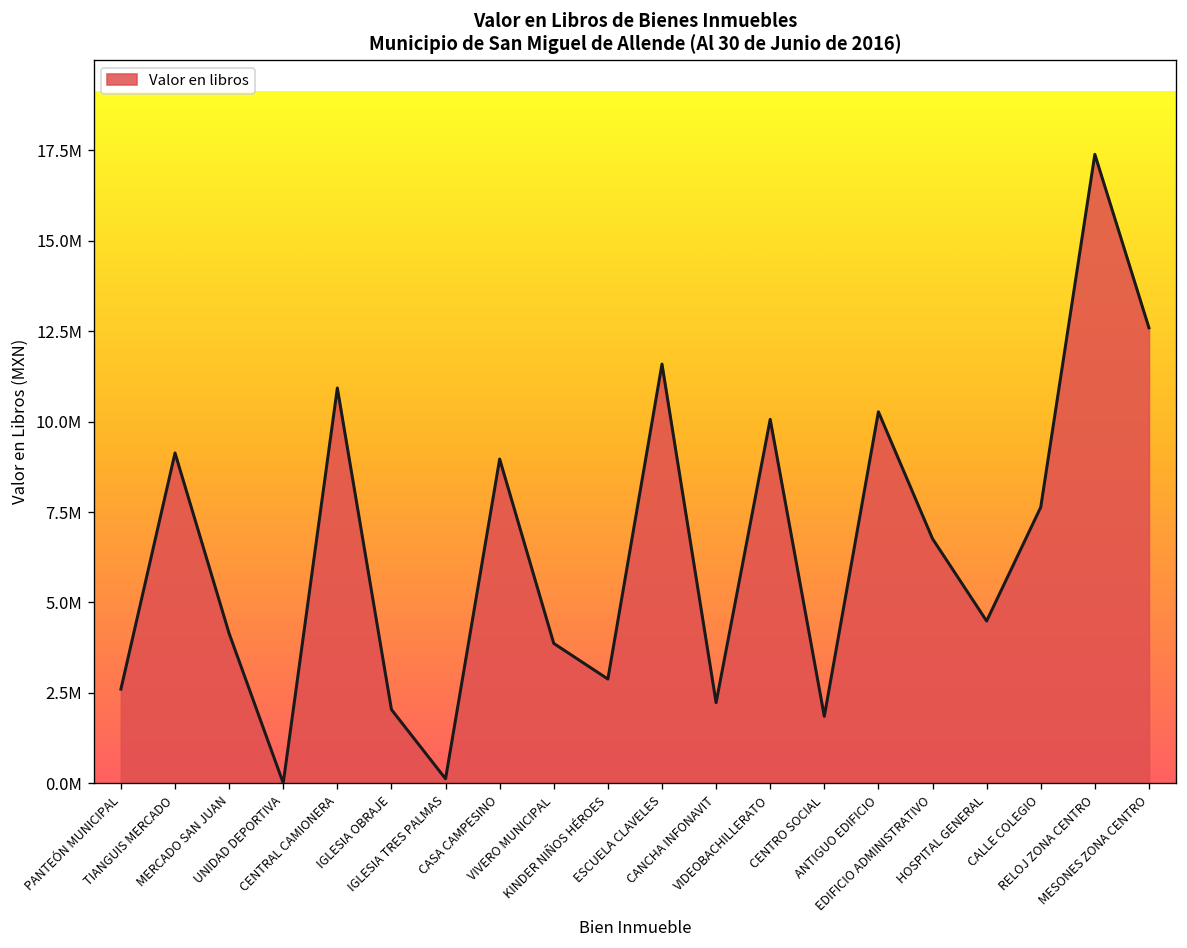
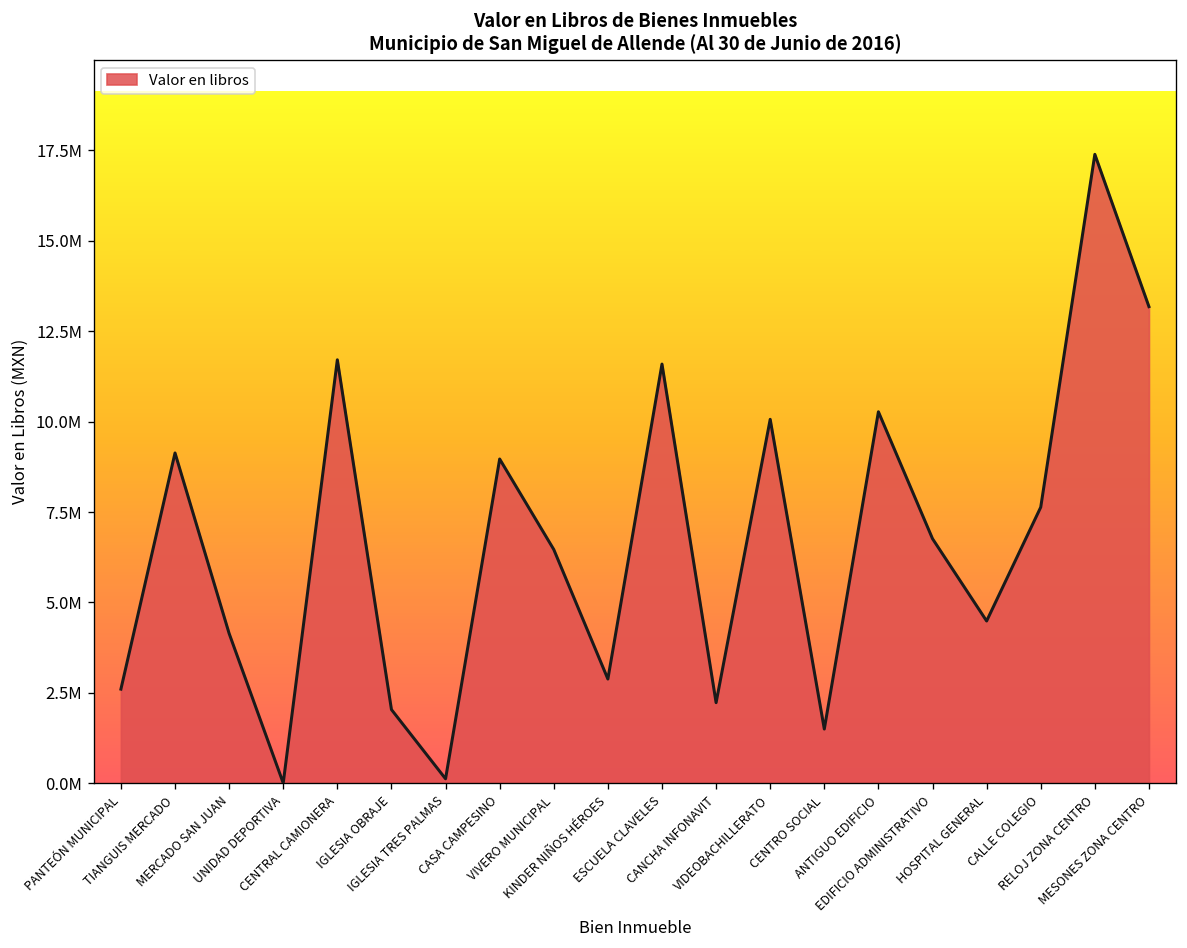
  {
    "PANTEÓN MUNICIPAL": 2600000,
    "TIANGUIS MERCADO": 9100000,
    "MERCADO SAN JUAN": 4100000,
    "UNIDAD DEPORTIVA": 0,
-   "CENTRAL CAMIONERA": 10900000,
+   "CENTRAL CAMIONERA": 11700000,
    "IGLESIA OBRAJE": 2000000,
    "IGLESIA TRES PALMAS": 100000,
    "CASA CAMPESINO": 9000000,
-   "VIVERO MUNICIPAL": 3900000,
+   "VIVERO MUNICIPAL": 6500000,
    "KINDER NIÑOS HÉROES": 2900000,
    "ESCUELA CLAVELES": 11600000,
    "CANCHA INFONAVIT": 2200000,
    "VIDEOBACHILLERATO": 10100000,
-   "CENTRO SOCIAL": 1900000,
+   "CENTRO SOCIAL": 1500000,
    "ANTIGUO EDIFICIO": 10300000,
    "EDIFICIO ADMINISTRATIVO": 6800000,
    "HOSPITAL GENERAL": 4500000,
    "CALLE COLEGIO": 7600000,
    "RELOJ ZONA CENTRO": 17400000,
-   "MESONES ZONA CENTRO": 12600000
+   "MESONES ZONA CENTRO": 13200000
  }
